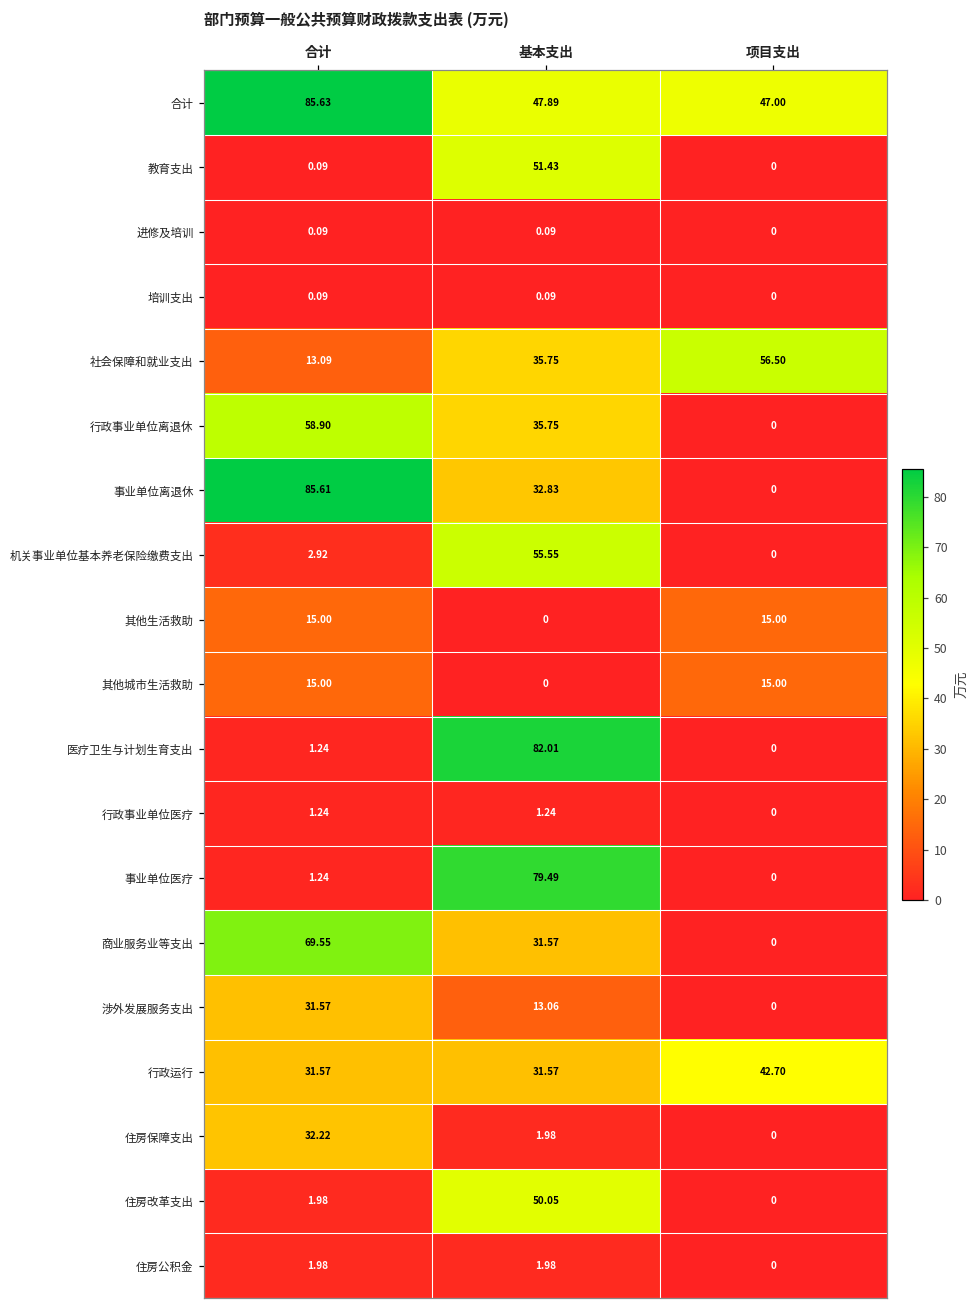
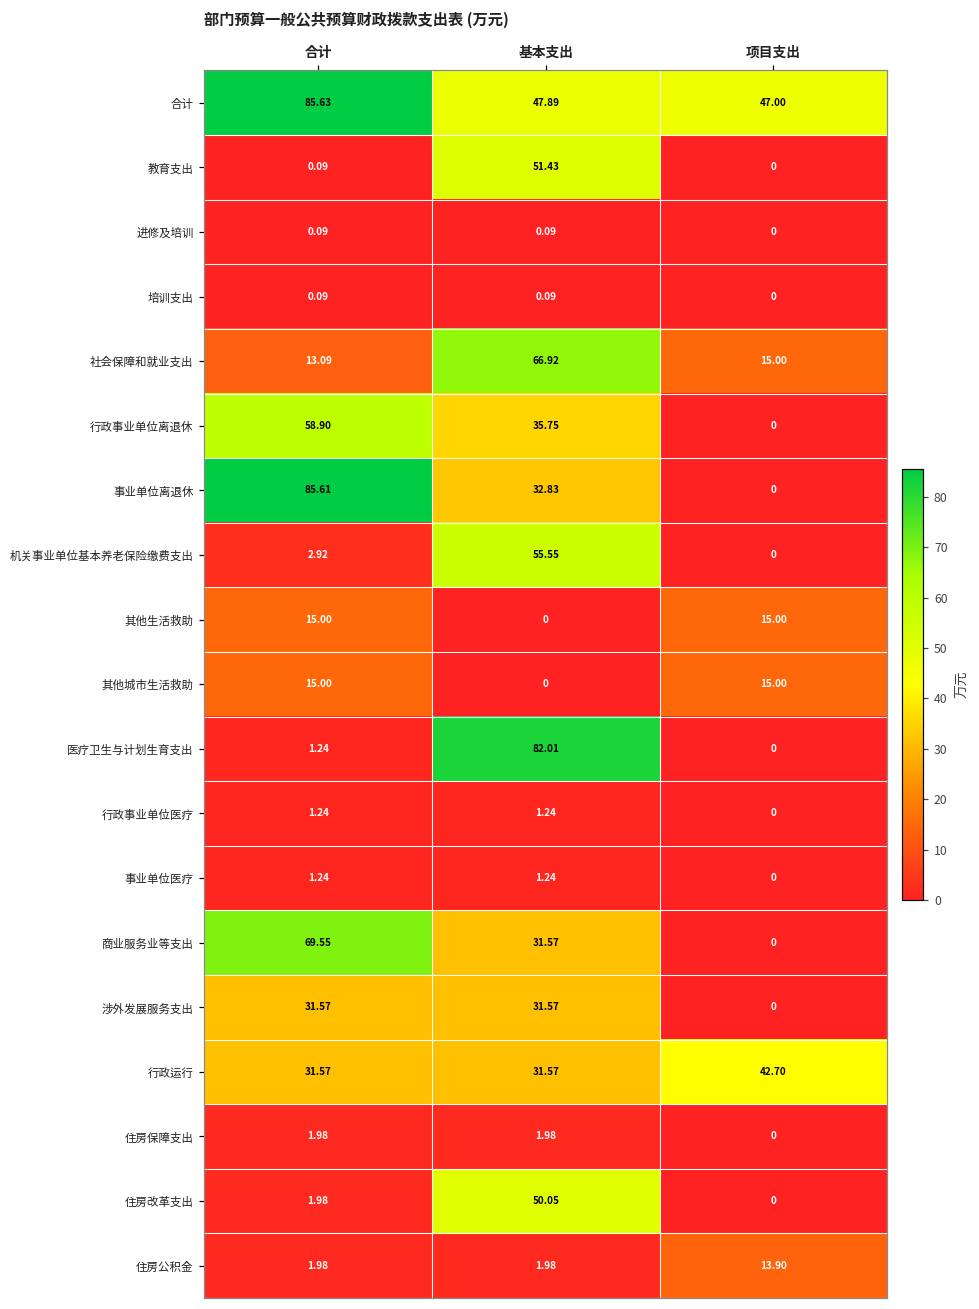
  {
    "合计": {
      "合计": 85.63,
      "基本支出": 47.89,
      "项目支出": 47.00
    },
    "教育支出": {
      "合计": 0.09,
      "基本支出": 51.43,
      "项目支出": 0
    },
    "进修及培训": {
      "合计": 0.09,
      "基本支出": 0.09,
      "项目支出": 0
    },
    "培训支出": {
      "合计": 0.09,
      "基本支出": 0.09,
      "项目支出": 0
    },
    "社会保障和就业支出": {
      "合计": 13.09,
-     "基本支出": 35.75,
-     "项目支出": 56.50
+     "基本支出": 66.92,
+     "项目支出": 15.00
    },
    "行政事业单位离退休": {
      "合计": 58.90,
      "基本支出": 35.75,
      "项目支出": 0
    },
    "事业单位离退休": {
      "合计": 85.61,
      "基本支出": 32.83,
      "项目支出": 0
    },
    "机关事业单位基本养老保险缴费支出": {
      "合计": 2.92,
      "基本支出": 55.55,
      "项目支出": 0
    },
    "其他生活救助": {
      "合计": 15.00,
      "基本支出": 0,
      "项目支出": 15.00
    },
    "其他城市生活救助": {
      "合计": 15.00,
      "基本支出": 0,
      "项目支出": 15.00
    },
    "医疗卫生与计划生育支出": {
      "合计": 1.24,
      "基本支出": 82.01,
      "项目支出": 0
    },
    "行政事业单位医疗": {
      "合计": 1.24,
      "基本支出": 1.24,
      "项目支出": 0
    },
    "事业单位医疗": {
      "合计": 1.24,
-     "基本支出": 79.49,
+     "基本支出": 1.24,
      "项目支出": 0
    },
    "商业服务业等支出": {
      "合计": 69.55,
      "基本支出": 31.57,
      "项目支出": 0
    },
    "涉外发展服务支出": {
      "合计": 31.57,
-     "基本支出": 13.06,
+     "基本支出": 31.57,
      "项目支出": 0
    },
    "行政运行": {
      "合计": 31.57,
      "基本支出": 31.57,
      "项目支出": 42.70
    },
    "住房保障支出": {
-     "合计": 32.22,
+     "合计": 1.98,
      "基本支出": 1.98,
      "项目支出": 0
    },
    "住房改革支出": {
      "合计": 1.98,
      "基本支出": 50.05,
      "项目支出": 0
    },
    "住房公积金": {
      "合计": 1.98,
      "基本支出": 1.98,
-     "项目支出": 0
+     "项目支出": 13.90
    }
  }
